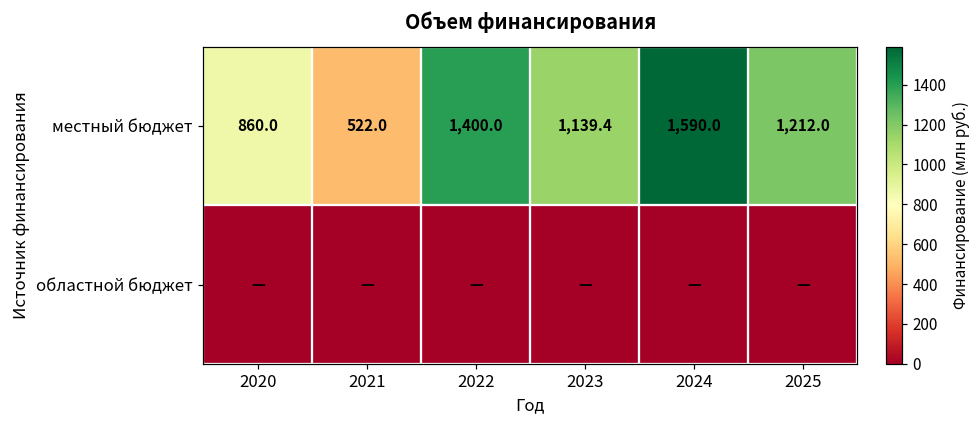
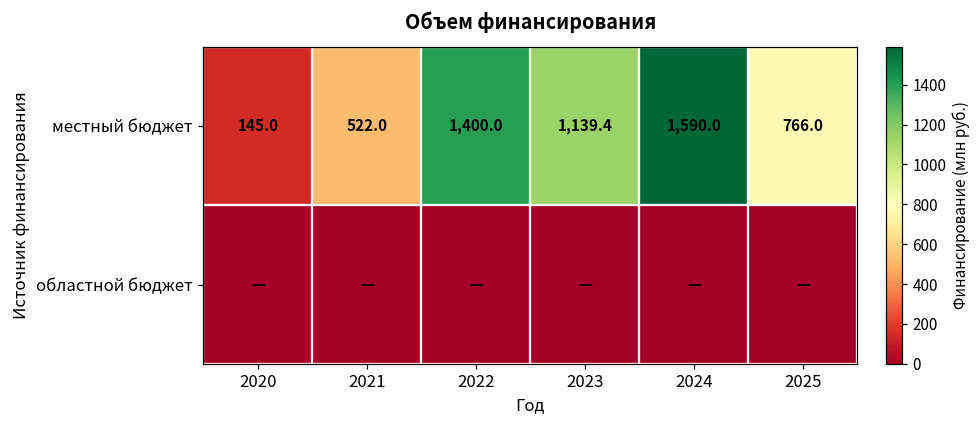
  {
    "местный бюджет": {
-     "2020": "860.0",
+     "2020": "145.0",
      "2021": "522.0",
      "2022": "1,400.0",
      "2023": "1,139.4",
      "2024": "1,590.0",
-     "2025": "1,212.0"
+     "2025": "766.0"
    }
  }
